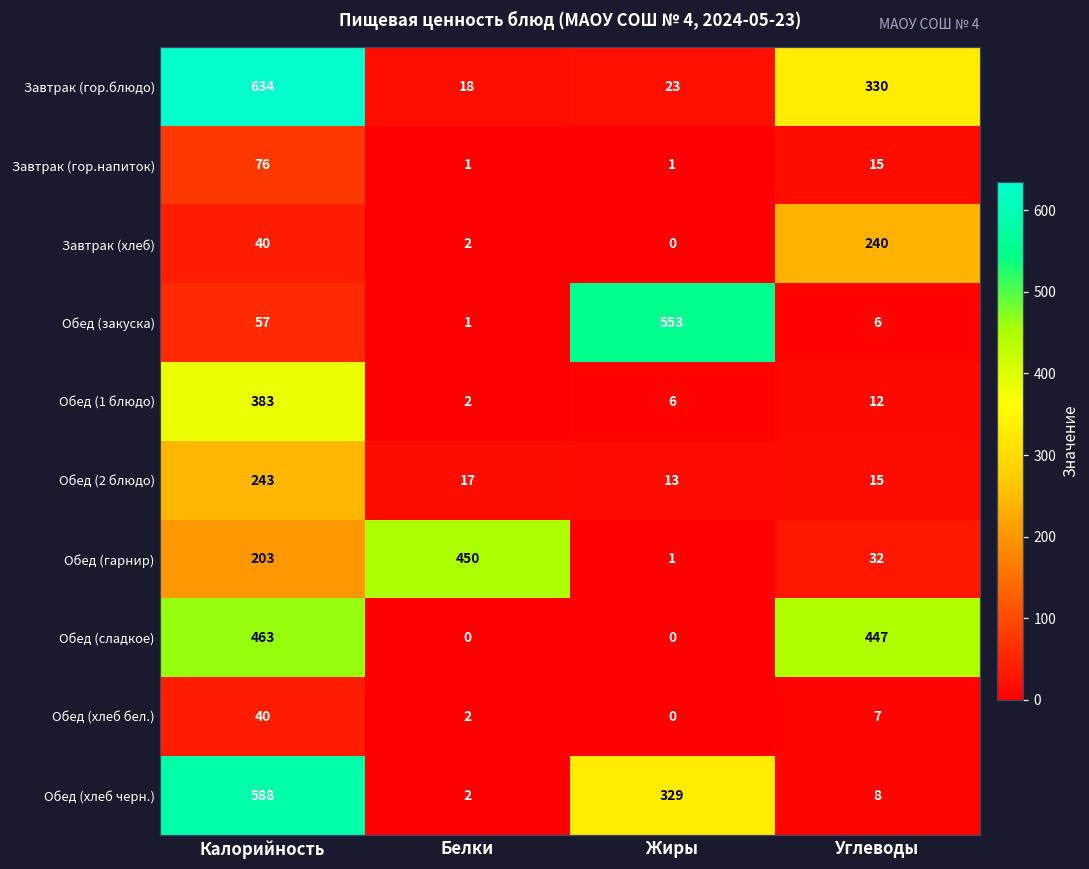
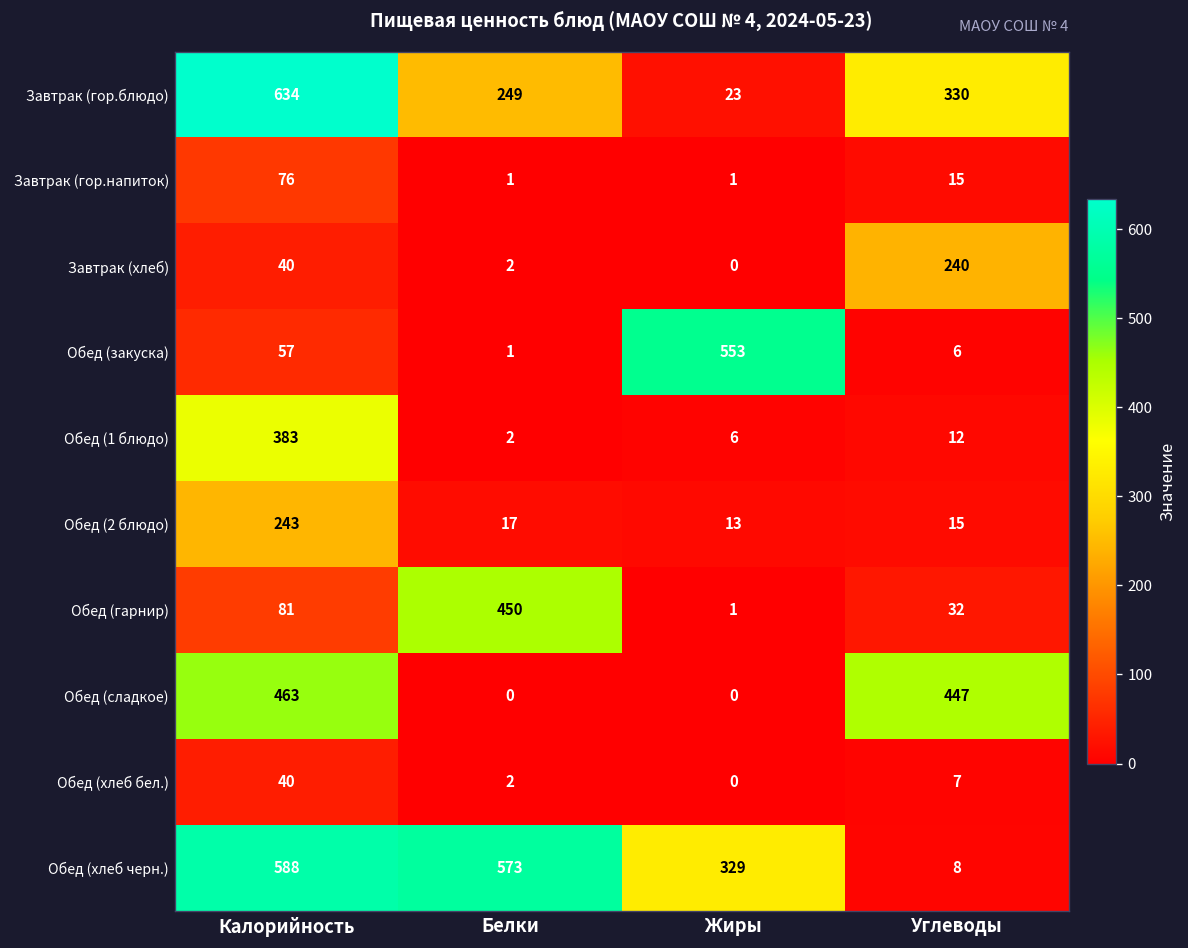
  {
    "Завтрак (гор.блюдо)": {
      "Калорийность": 634,
-     "Белки": 18,
+     "Белки": 249,
      "Жиры": 23,
      "Углеводы": 330
    },
    "Завтрак (гор.напиток)": {
      "Калорийность": 76,
      "Белки": 1,
      "Жиры": 1,
      "Углеводы": 15
    },
    "Завтрак (хлеб)": {
      "Калорийность": 40,
      "Белки": 2,
      "Жиры": 0,
      "Углеводы": 240
    },
    "Обед (закуска)": {
      "Калорийность": 57,
      "Белки": 1,
      "Жиры": 553,
      "Углеводы": 6
    },
    "Обед (1 блюдо)": {
      "Калорийность": 383,
      "Белки": 2,
      "Жиры": 6,
      "Углеводы": 12
    },
    "Обед (2 блюдо)": {
      "Калорийность": 243,
      "Белки": 17,
      "Жиры": 13,
      "Углеводы": 15
    },
    "Обед (гарнир)": {
-     "Калорийность": 203,
+     "Калорийность": 81,
      "Белки": 450,
      "Жиры": 1,
      "Углеводы": 32
    },
    "Обед (сладкое)": {
      "Калорийность": 463,
      "Белки": 0,
      "Жиры": 0,
      "Углеводы": 447
    },
    "Обед (хлеб бел.)": {
      "Калорийность": 40,
      "Белки": 2,
      "Жиры": 0,
      "Углеводы": 7
    },
    "Обед (хлеб черн.)": {
      "Калорийность": 588,
-     "Белки": 2,
+     "Белки": 573,
      "Жиры": 329,
      "Углеводы": 8
    }
  }
